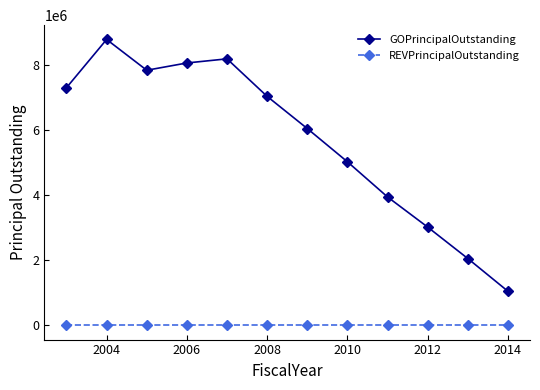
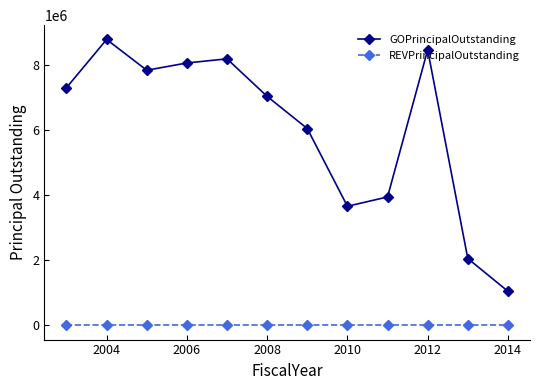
  {
    "GOPrincipalOutstanding": {
      "2004": 8800000,
      "2006": 8100000,
      "2008": 7000000,
-     "2010": 5000000,
-     "2012": 3000000,
+     "2010": 3700000,
+     "2012": 8500000,
      "2014": 1000000
    },
    "REVPrincipalOutstanding": {
      "2004": 0,
      "2006": 0,
      "2008": 0,
      "2010": 0,
      "2012": 0,
      "2014": 0
    }
  }
